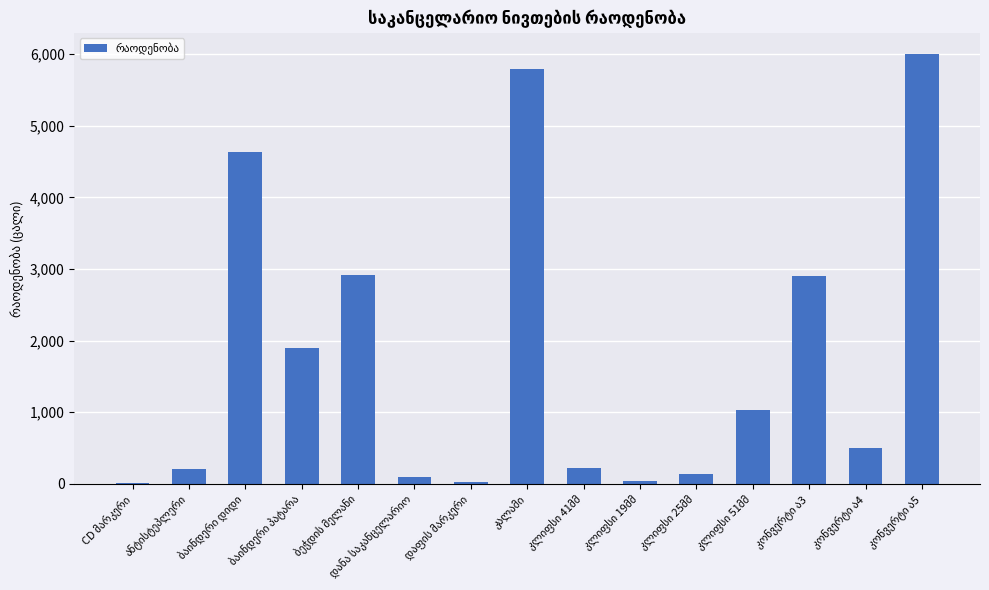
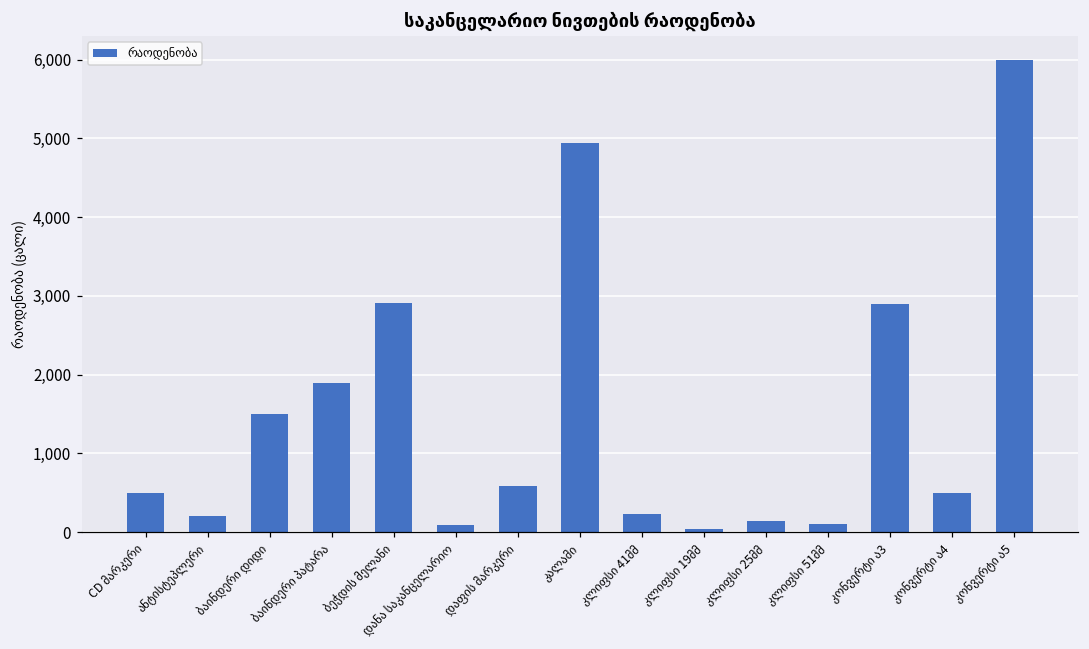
  {
-   "CD მარკერი": "0",
+   "CD მარკერი": "500",
    "ანტისტეპლერი": "200",
-   "ბაინდერი დიდი": "4,600",
+   "ბაინდერი დიდი": "1,500",
    "ბაინდერი პატარა": "1,900",
    "ბეჭდის მელანი": "2,900",
    "დანა საკანცელარიო": "100",
-   "დაფის მარკერი": "0",
-   "კალამი": "5,800",
+   "დაფის მარკერი": "600",
+   "კალამი": "4,900",
    "კლიფსი 41მმ": "200",
    "კლიფსი 19მმ": "0",
    "კლიფსი 25მმ": "100",
-   "კლიფსი 51მმ": "1,000",
+   "კლიფსი 51მმ": "100",
    "კონვერტი ა3": "2,900",
    "კონვერტი ა4": "500",
    "კონვერტი ა5": "6,000"
  }
